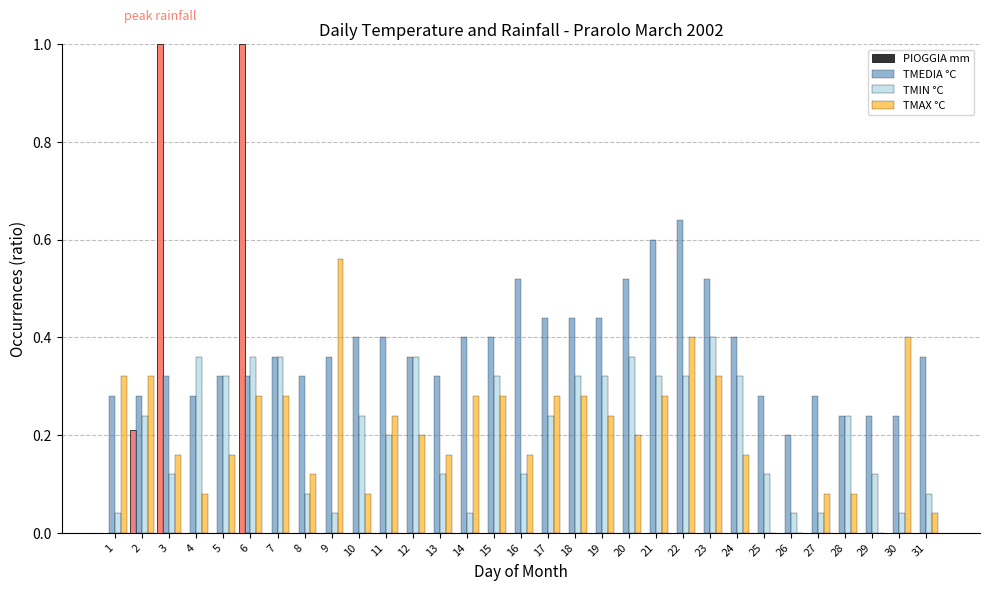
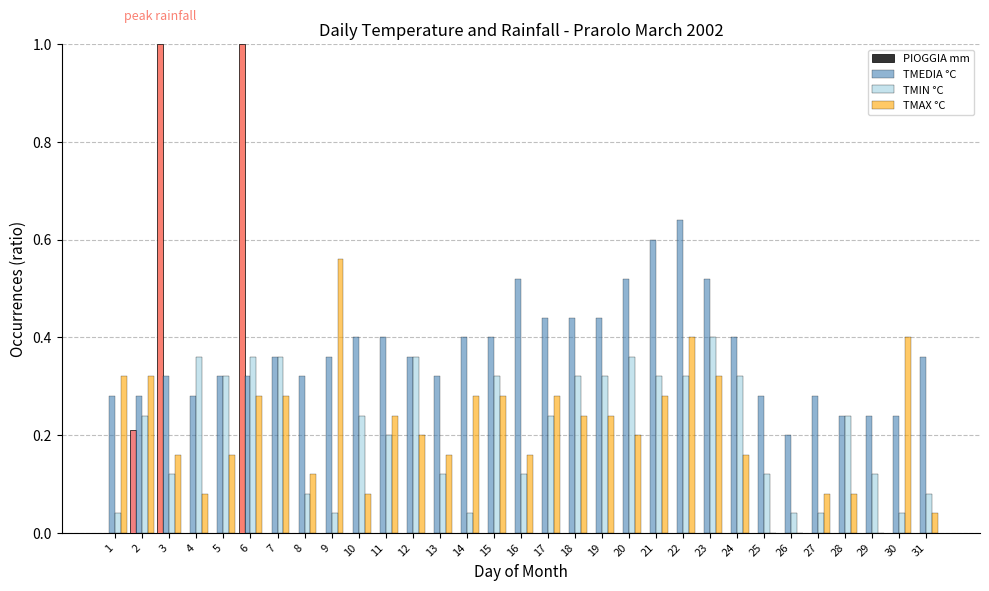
  {
    "PIOGGIA mm": {
      "1": 0.00,
      "2": 0.21,
      "3": 1.00,
      "4": 0.00,
      "5": 0.00,
      "6": 1.00,
      "7": 0.00,
      "8": 0.00,
      "9": 0.00,
      "10": 0.00,
      "11": 0.00,
      "12": 0.00,
      "13": 0.00,
      "14": 0.00,
      "15": 0.00,
      "16": 0.00,
      "17": 0.00,
      "18": 0.00,
      "19": 0.00,
      "20": 0.00,
      "21": 0.00,
      "22": 0.00,
      "23": 0.00,
      "24": 0.00,
      "25": 0.00,
      "26": 0.00,
      "27": 0.00,
      "28": 0.00,
      "29": 0.00,
      "30": 0.00,
      "31": 0.00
    },
    "TMEDIA °C": {
      "1": 0.28,
      "2": 0.28,
      "3": 0.32,
      "4": 0.28,
      "5": 0.32,
      "6": 0.32,
      "7": 0.36,
      "8": 0.32,
      "9": 0.36,
      "10": 0.40,
      "11": 0.40,
      "12": 0.36,
      "13": 0.32,
      "14": 0.40,
      "15": 0.40,
      "16": 0.52,
      "17": 0.44,
      "18": 0.44,
      "19": 0.44,
      "20": 0.52,
      "21": 0.60,
      "22": 0.64,
      "23": 0.52,
      "24": 0.40,
      "25": 0.28,
      "26": 0.20,
      "27": 0.28,
      "28": 0.24,
      "29": 0.24,
      "30": 0.24,
      "31": 0.36
    },
    "TMIN °C": {
      "1": 0.04,
      "2": 0.24,
      "3": 0.12,
      "4": 0.36,
      "5": 0.32,
      "6": 0.36,
      "7": 0.36,
      "8": 0.08,
      "9": 0.04,
      "10": 0.24,
      "11": 0.20,
      "12": 0.36,
      "13": 0.12,
      "14": 0.04,
      "15": 0.32,
      "16": 0.12,
      "17": 0.24,
      "18": 0.32,
      "19": 0.32,
      "20": 0.36,
      "21": 0.32,
      "22": 0.32,
      "23": 0.40,
      "24": 0.32,
      "25": 0.12,
      "26": 0.04,
      "27": 0.04,
      "28": 0.24,
      "29": 0.12,
      "30": 0.04,
      "31": 0.08
    },
    "TMAX °C": {
      "1": 0.32,
      "2": 0.32,
      "3": 0.16,
      "4": 0.08,
      "5": 0.16,
      "6": 0.28,
      "7": 0.28,
      "8": 0.12,
      "9": 0.56,
      "10": 0.08,
      "11": 0.24,
      "12": 0.20,
      "13": 0.16,
      "14": 0.28,
      "15": 0.28,
      "16": 0.16,
      "17": 0.28,
-     "18": 0.28,
+     "18": 0.24,
      "19": 0.24,
      "20": 0.20,
      "21": 0.28,
      "22": 0.40,
      "23": 0.32,
      "24": 0.16,
      "25": 0.00,
      "26": 0.00,
      "27": 0.08,
      "28": 0.08,
      "29": 0.00,
      "30": 0.40,
      "31": 0.04
    }
  }
